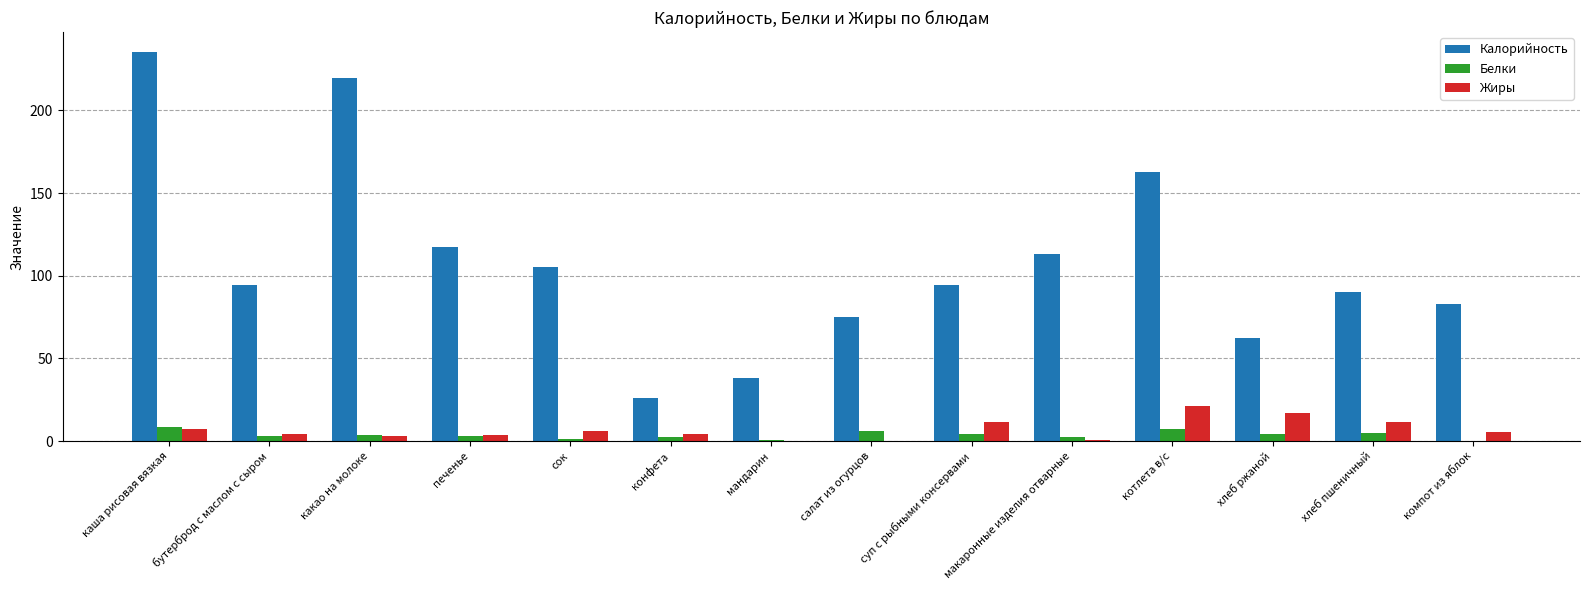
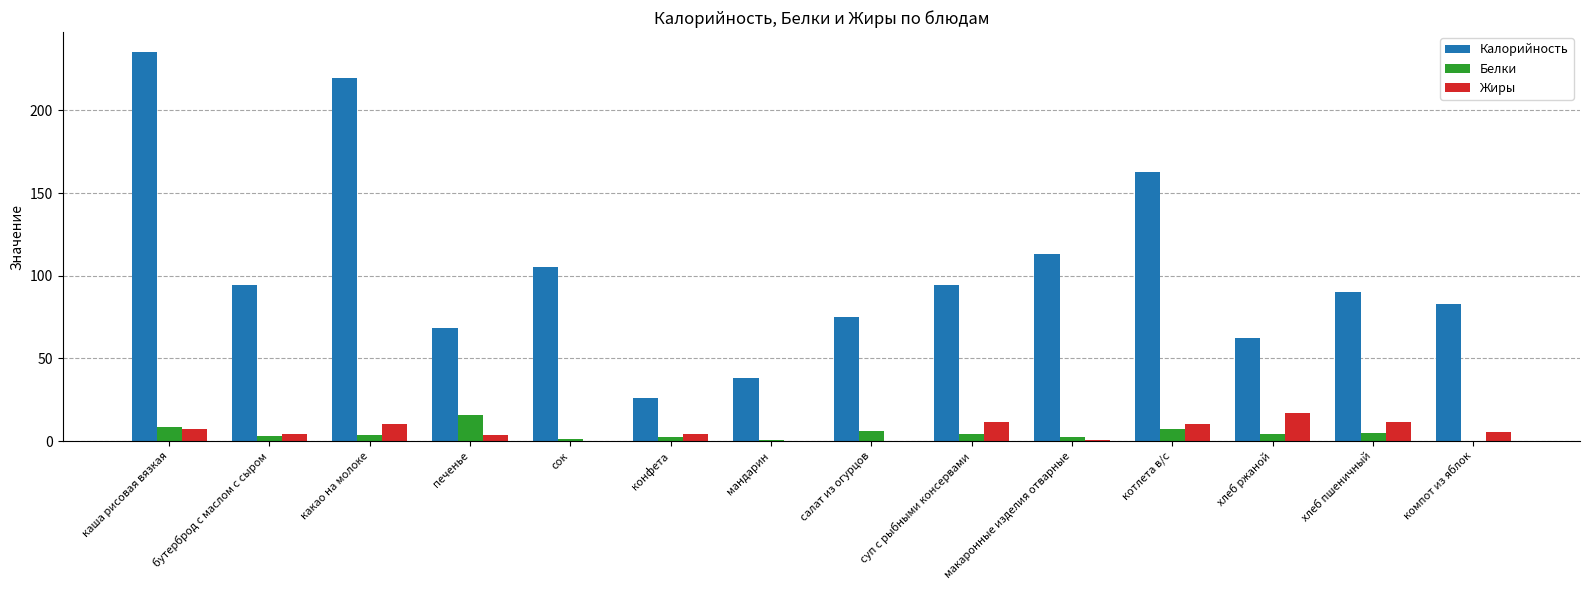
  {
    "Калорийность": {
      "каша рисовая вязкая": 235,
      "бутерброд с маслом с сыром": 94,
      "какао на молоке": 220,
-     "печенье": 117,
+     "печенье": 68,
      "сок": 105,
      "конфета": 26,
      "мандарин": 38,
      "салат из огурцов": 75,
      "суп с рыбными консервами": 94,
      "макаронные изделия отварные": 113,
      "котлета в/с": 163,
      "хлеб ржаной": 62,
      "хлеб пшеничный": 90,
      "компот из яблок": 83
    },
    "Белки": {
      "каша рисовая вязкая": 8,
      "бутерброд с маслом с сыром": 3,
      "какао на молоке": 4,
-     "печенье": 3,
+     "печенье": 16,
      "конфета": 2,
      "салат из огурцов": 6,
      "суп с рыбными консервами": 4,
      "макаронные изделия отварные": 2,
      "котлета в/с": 8,
      "хлеб ржаной": 4,
      "хлеб пшеничный": 5
    },
    "Жиры": {
      "каша рисовая вязкая": 8,
      "бутерброд с маслом с сыром": 4,
-     "какао на молоке": 3,
+     "какао на молоке": 10,
      "печенье": 4,
-     "сок": 6,
+     "сок": 0,
      "конфета": 4,
      "суп с рыбными консервами": 11,
-     "котлета в/с": 21,
+     "котлета в/с": 10,
      "хлеб ржаной": 17,
      "хлеб пшеничный": 12,
      "компот из яблок": 6
    }
  }
